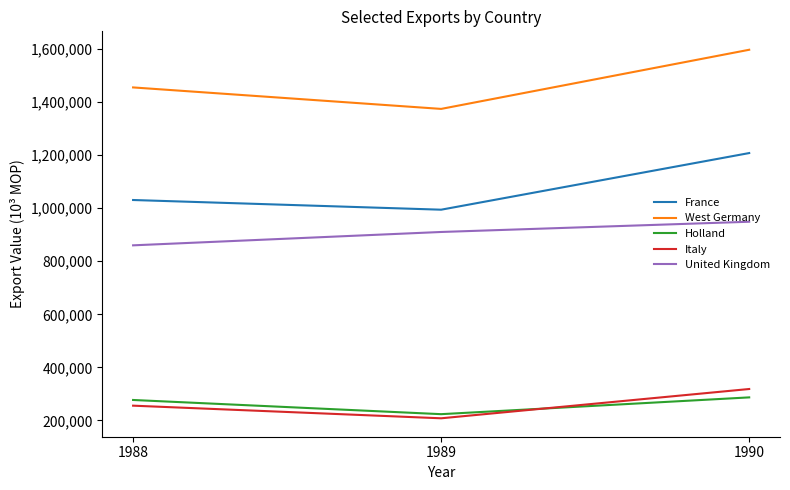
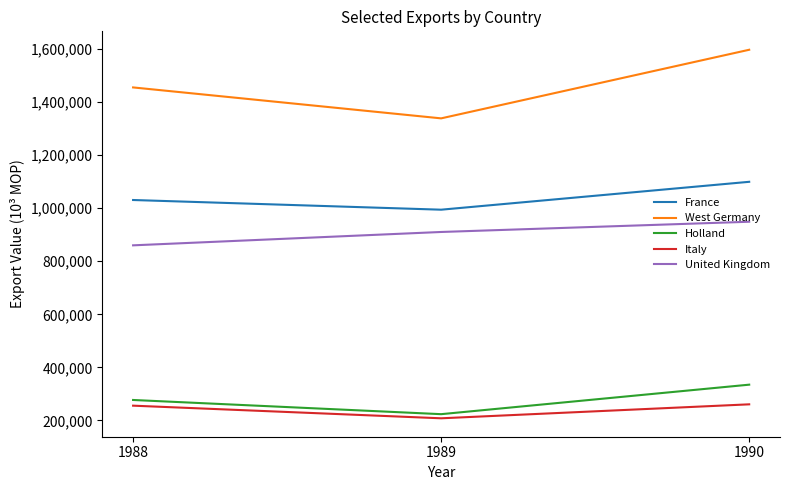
  {
    "France": {
      "1988": "1,030,000",
      "1989": "990,000",
-     "1990": "1,210,000"
+     "1990": "1,100,000"
    },
    "West Germany": {
      "1988": "1,450,000",
-     "1989": "1,370,000",
+     "1989": "1,340,000",
      "1990": "1,600,000"
    },
    "Holland": {
      "1988": "280,000",
      "1989": "220,000",
-     "1990": "290,000"
+     "1990": "330,000"
    },
    "Italy": {
      "1988": "260,000",
      "1989": "210,000",
-     "1990": "320,000"
+     "1990": "260,000"
    },
    "United Kingdom": {
      "1988": "860,000",
      "1989": "910,000",
      "1990": "950,000"
    }
  }
